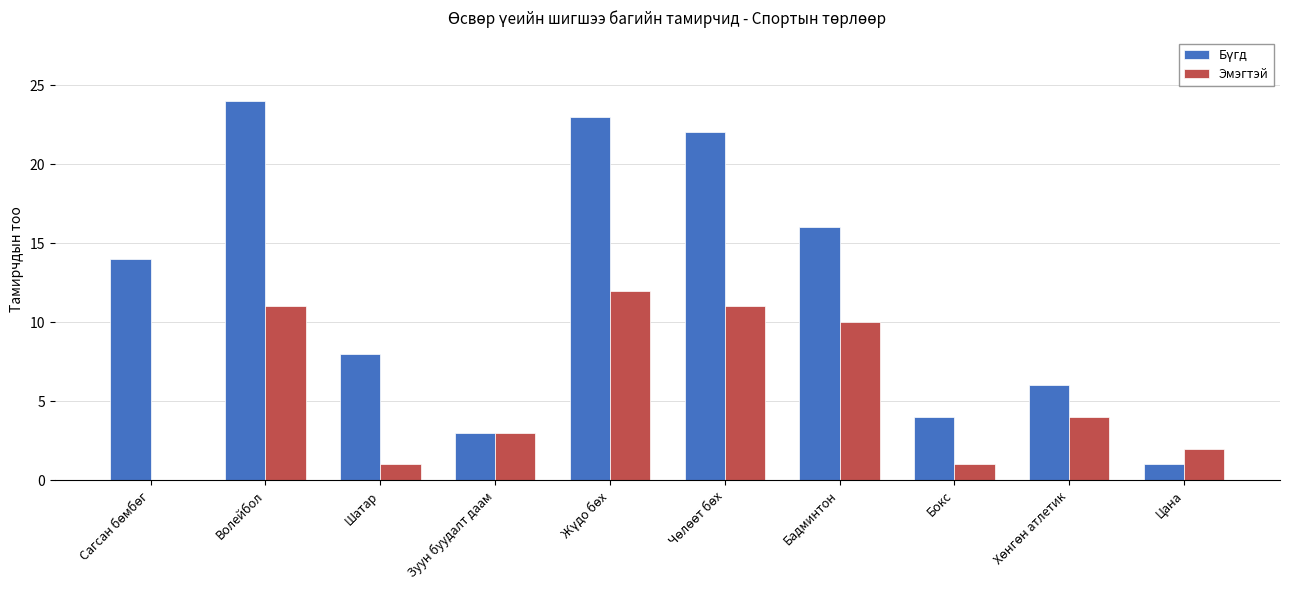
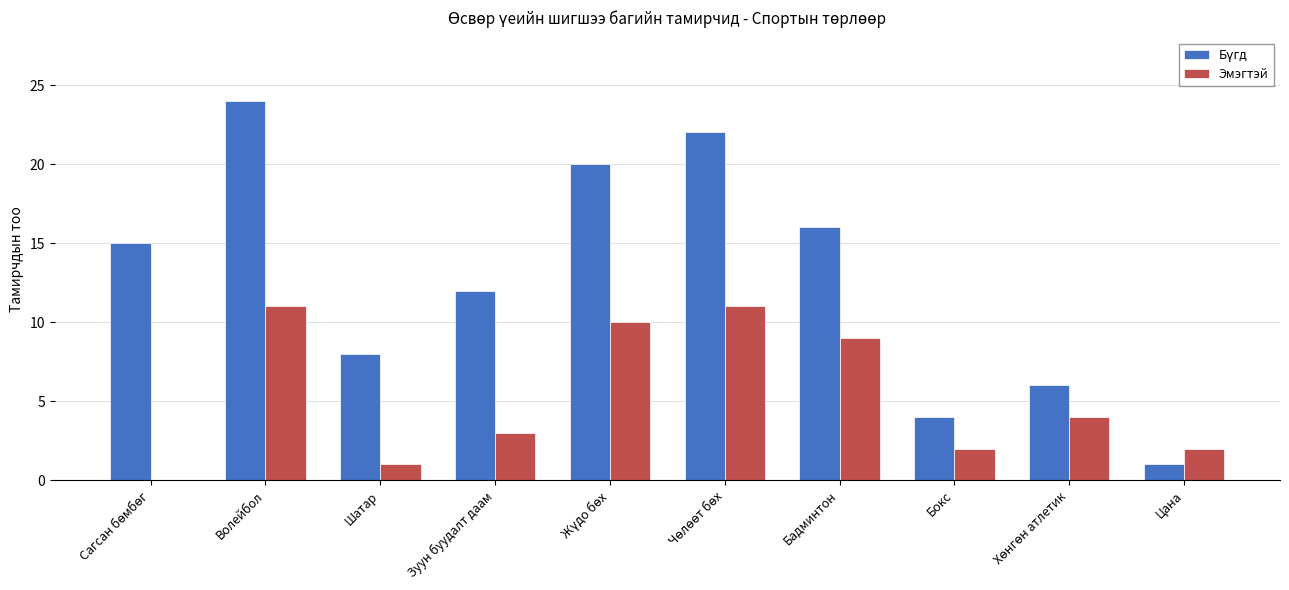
  {
    "Бүгд": {
-     "Сагсан бөмбөг": 14,
+     "Сагсан бөмбөг": 15,
      "Волейбол": 24,
      "Шатар": 8,
-     "Зуун буудалт даам": 3,
-     "Жүдо бөх": 23,
+     "Зуун буудалт даам": 12,
+     "Жүдо бөх": 20,
      "Чөлөөт бөх": 22,
      "Бадминтон": 16,
      "Бокс": 4,
      "Хөнгөн атлетик": 6,
      "Цана": 1
    },
    "Эмэгтэй": {
      "Сагсан бөмбөг": 0,
      "Волейбол": 11,
      "Шатар": 1,
      "Зуун буудалт даам": 3,
-     "Жүдо бөх": 12,
+     "Жүдо бөх": 10,
      "Чөлөөт бөх": 11,
-     "Бадминтон": 10,
-     "Бокс": 1,
+     "Бадминтон": 9,
+     "Бокс": 2,
      "Хөнгөн атлетик": 4,
      "Цана": 2
    }
  }
